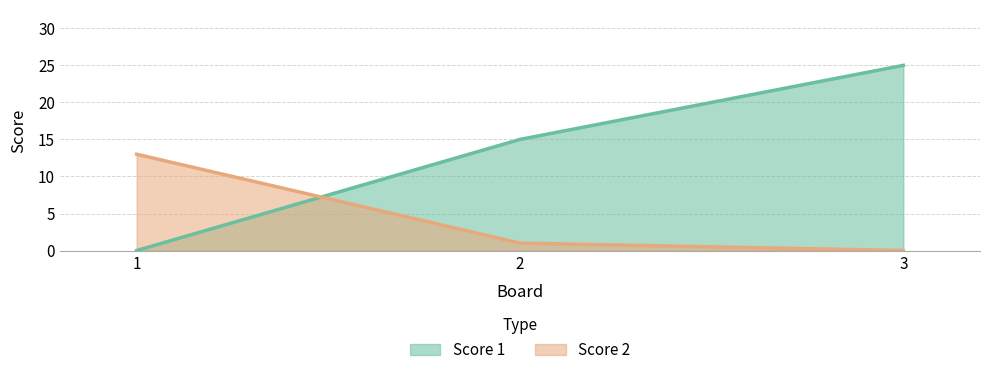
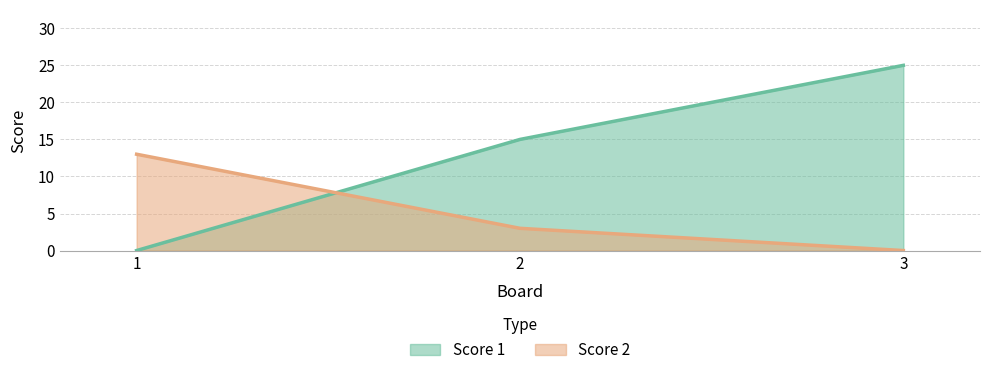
  {
    "Score 1": {
      "1": 0,
      "2": 15,
      "3": 25
    },
    "Score 2": {
      "1": 13,
-     "2": 1,
+     "2": 3,
      "3": 0
    }
  }
